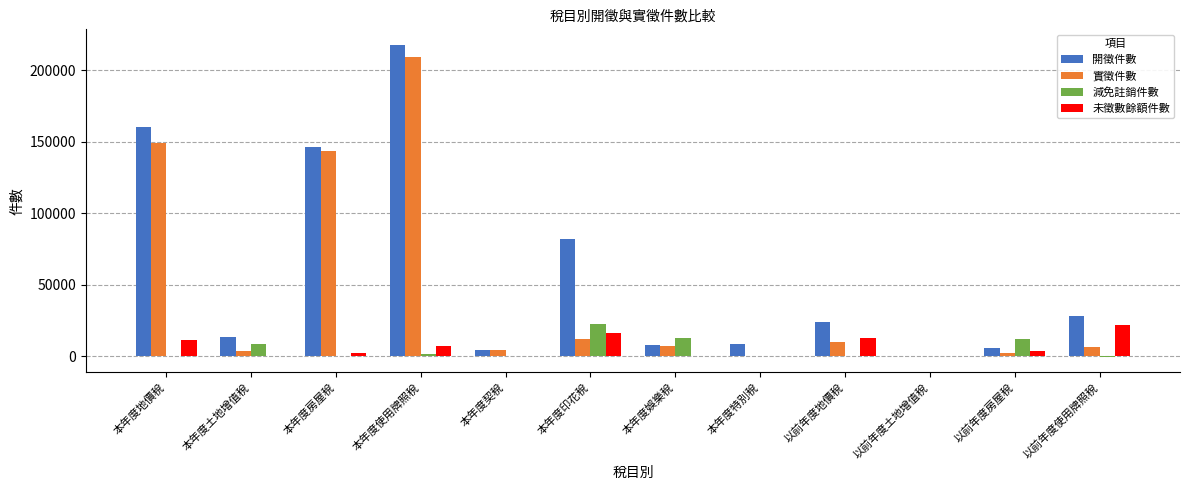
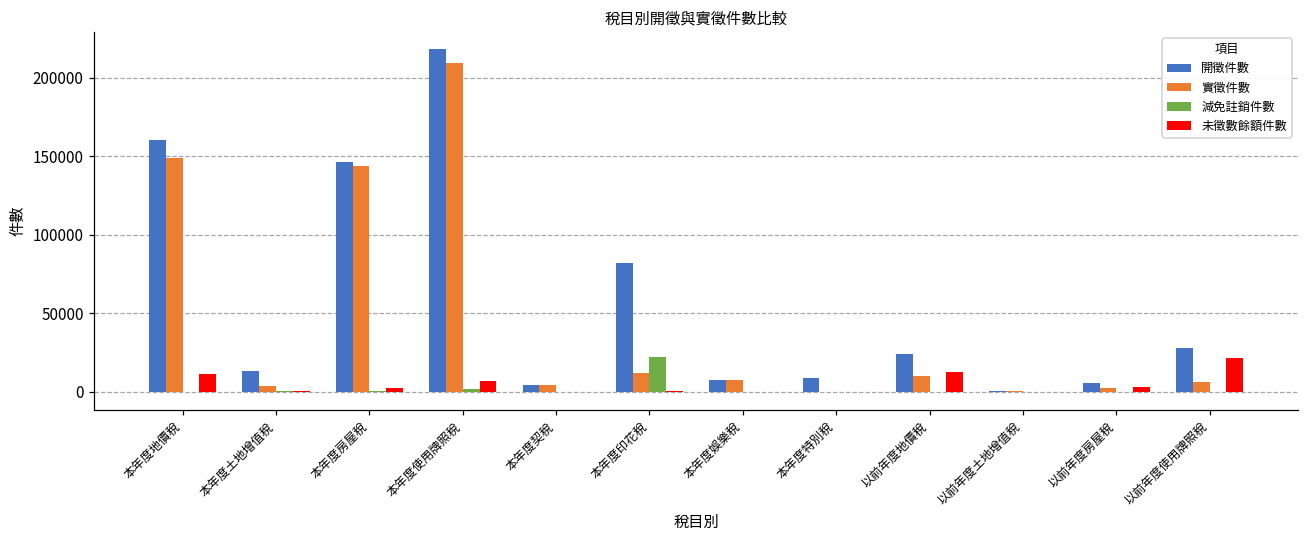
  {
    "開徵件數": {
      "本年度地價稅": 161000,
      "本年度土地增值稅": 13000,
      "本年度房屋稅": 146000,
      "本年度使用牌照稅": 218000,
      "本年度契稅": 5000,
      "本年度印花稅": 82000,
      "本年度娛樂稅": 8000,
      "本年度特別稅": 9000,
      "以前年度地價稅": 24000,
      "以前年度房屋稅": 6000,
      "以前年度使用牌照稅": 28000
    },
    "實徵件數": {
      "本年度地價稅": 149000,
      "本年度土地增值稅": 4000,
      "本年度房屋稅": 144000,
      "本年度使用牌照稅": 209000,
      "本年度契稅": 4000,
      "本年度印花稅": 12000,
      "本年度娛樂稅": 7000,
      "以前年度地價稅": 10000,
      "以前年度房屋稅": 2000,
      "以前年度使用牌照稅": 6000
    },
    "減免註銷件數": {
-     "本年度土地增值稅": 9000,
+     "本年度土地增值稅": 1000,
      "本年度印花稅": 22000,
-     "本年度娛樂稅": 13000,
-     "以前年度房屋稅": 12000
+     "本年度娛樂稅": 0,
+     "以前年度房屋稅": 0
    },
    "未徵數餘額件數": {
      "本年度地價稅": 11000,
      "本年度房屋稅": 2000,
      "本年度使用牌照稅": 7000,
-     "本年度印花稅": 17000,
+     "本年度印花稅": 0,
      "以前年度地價稅": 13000,
      "以前年度房屋稅": 3000,
      "以前年度使用牌照稅": 22000
    }
  }
